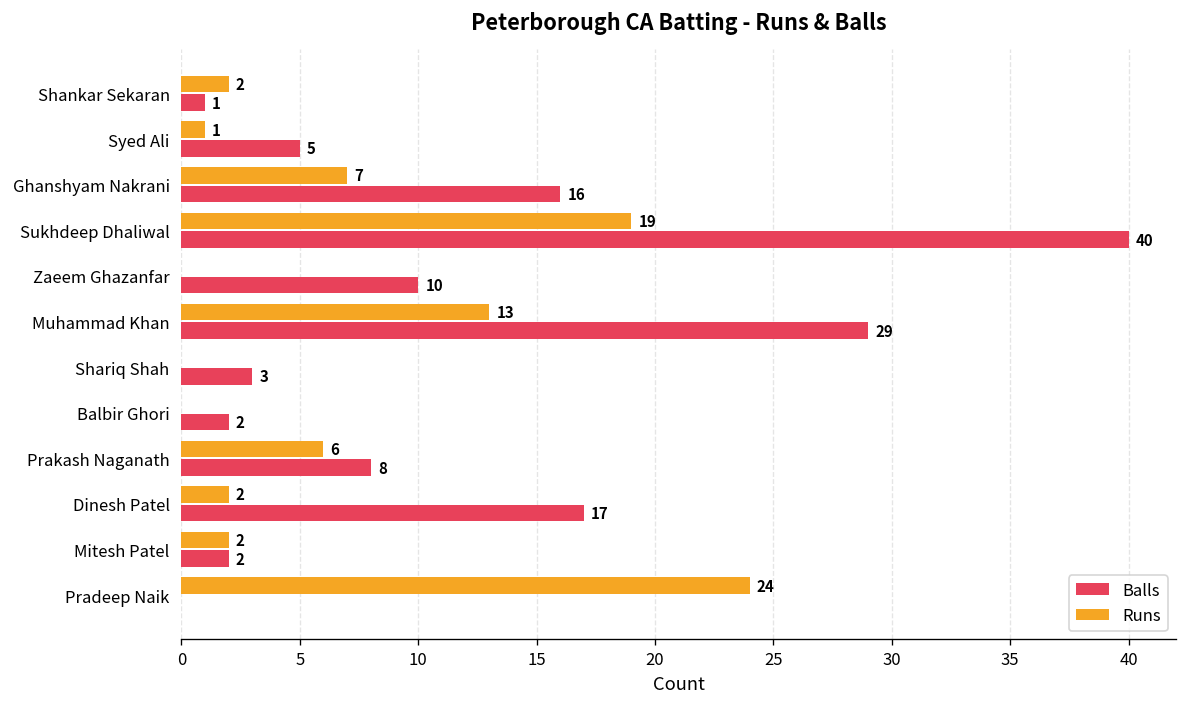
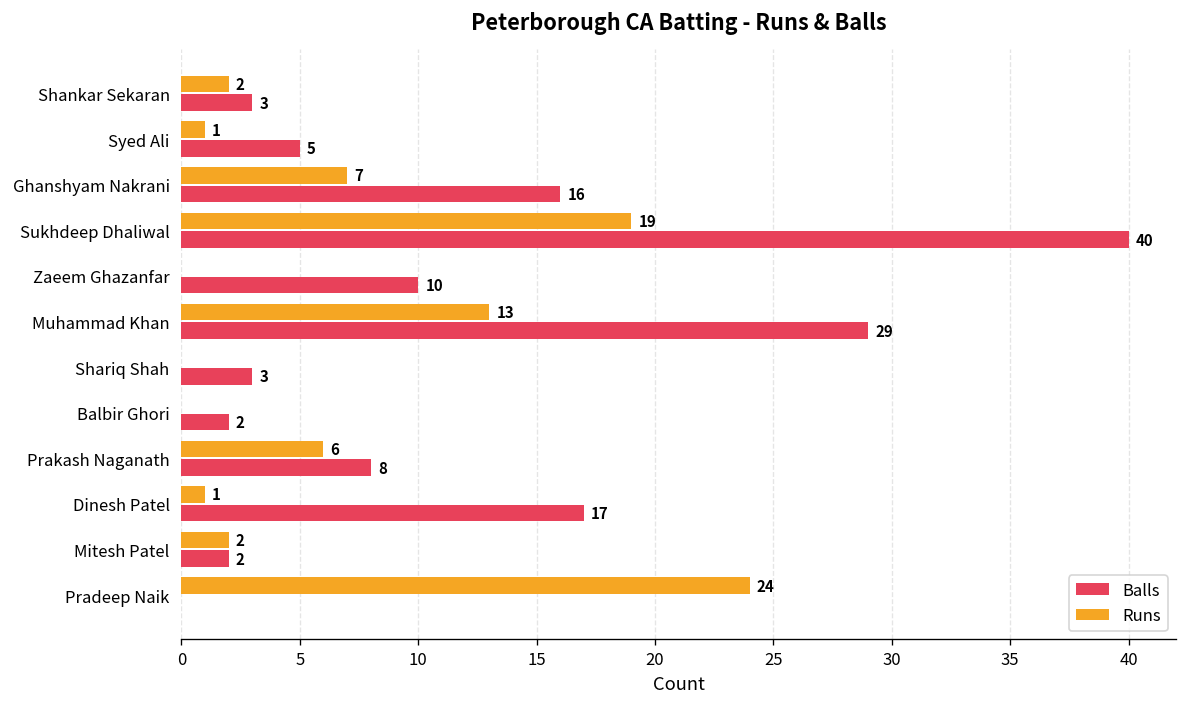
  {
    "Balls": {
-     "Shankar Sekaran": 1,
+     "Shankar Sekaran": 3,
      "Syed Ali": 5,
      "Ghanshyam Nakrani": 16,
      "Sukhdeep Dhaliwal": 40,
      "Zaeem Ghazanfar": 10,
      "Muhammad Khan": 29,
      "Shariq Shah": 3,
      "Balbir Ghori": 2,
      "Prakash Naganath": 8,
      "Dinesh Patel": 17,
      "Mitesh Patel": 2
    },
    "Runs": {
      "Shankar Sekaran": 2,
      "Syed Ali": 1,
      "Ghanshyam Nakrani": 7,
      "Sukhdeep Dhaliwal": 19,
      "Muhammad Khan": 13,
      "Prakash Naganath": 6,
-     "Dinesh Patel": 2,
+     "Dinesh Patel": 1,
      "Mitesh Patel": 2,
      "Pradeep Naik": 24
    }
  }
